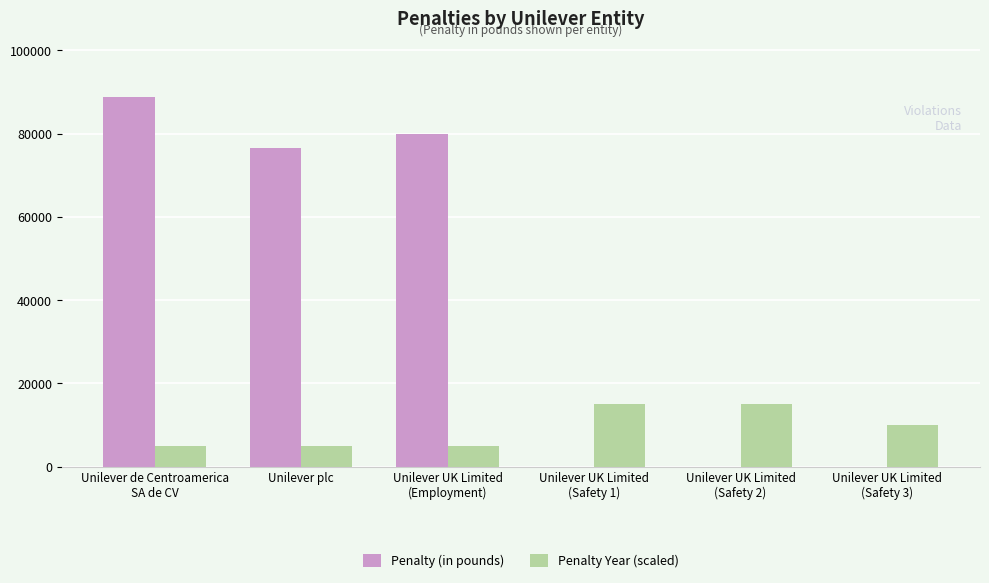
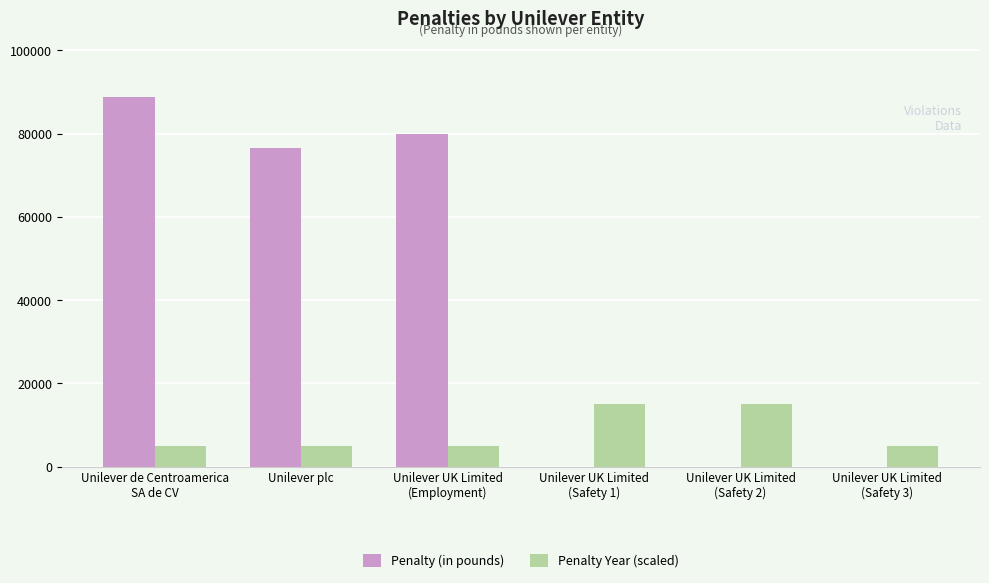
  {
    "Penalty (in pounds)": {
      "Unilever de Centroamerica SA de CV": 89000,
      "Unilever plc": 77000,
      "Unilever UK Limited (Employment)": 80000,
      "Unilever UK Limited (Safety 1)": 0,
      "Unilever UK Limited (Safety 2)": 0,
      "Unilever UK Limited (Safety 3)": 0
    },
    "Penalty Year (scaled)": {
      "Unilever de Centroamerica SA de CV": 5000,
      "Unilever plc": 5000,
      "Unilever UK Limited (Employment)": 5000,
      "Unilever UK Limited (Safety 1)": 15000,
      "Unilever UK Limited (Safety 2)": 15000,
-     "Unilever UK Limited (Safety 3)": 10000
+     "Unilever UK Limited (Safety 3)": 5000
    }
  }
